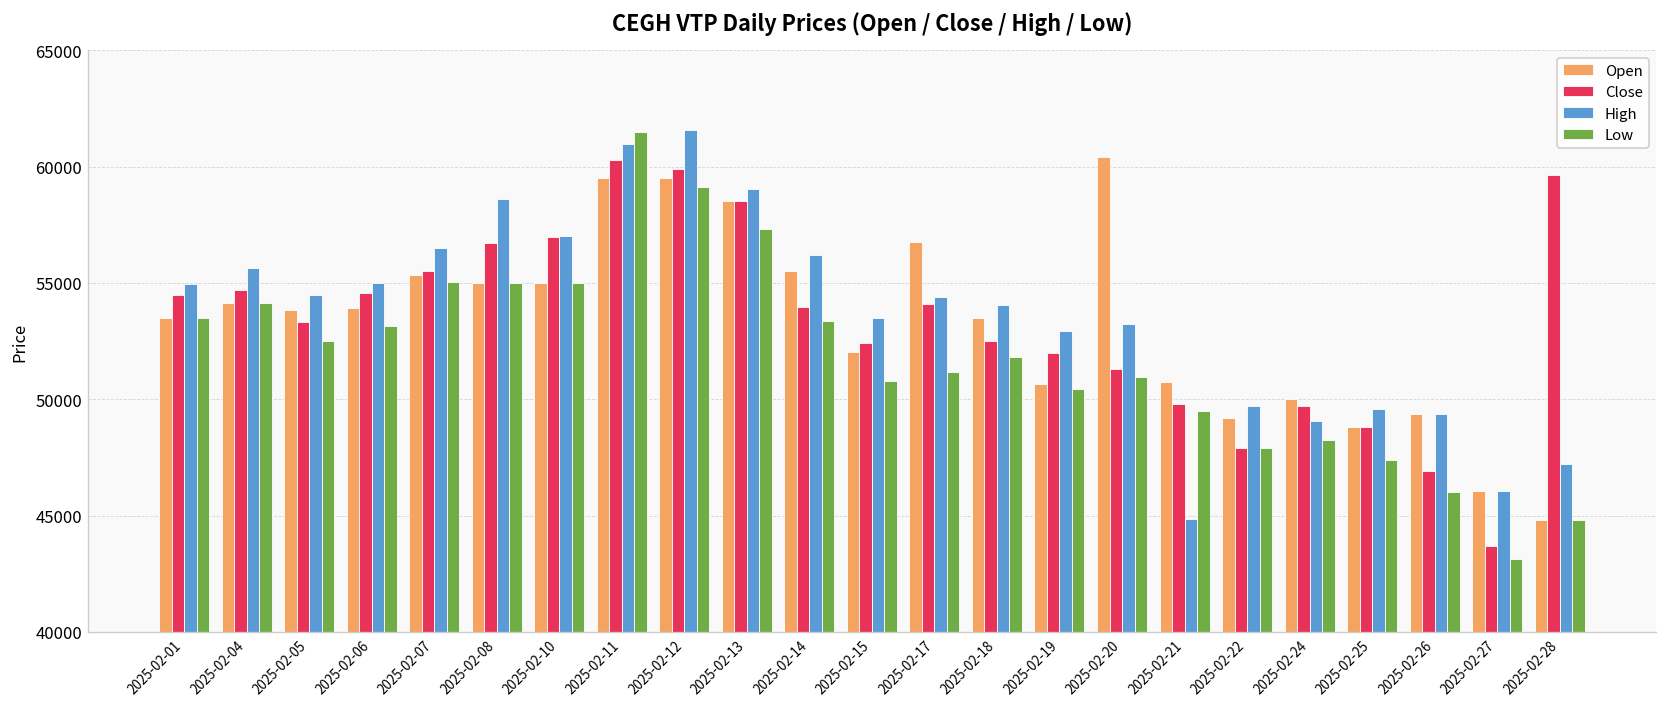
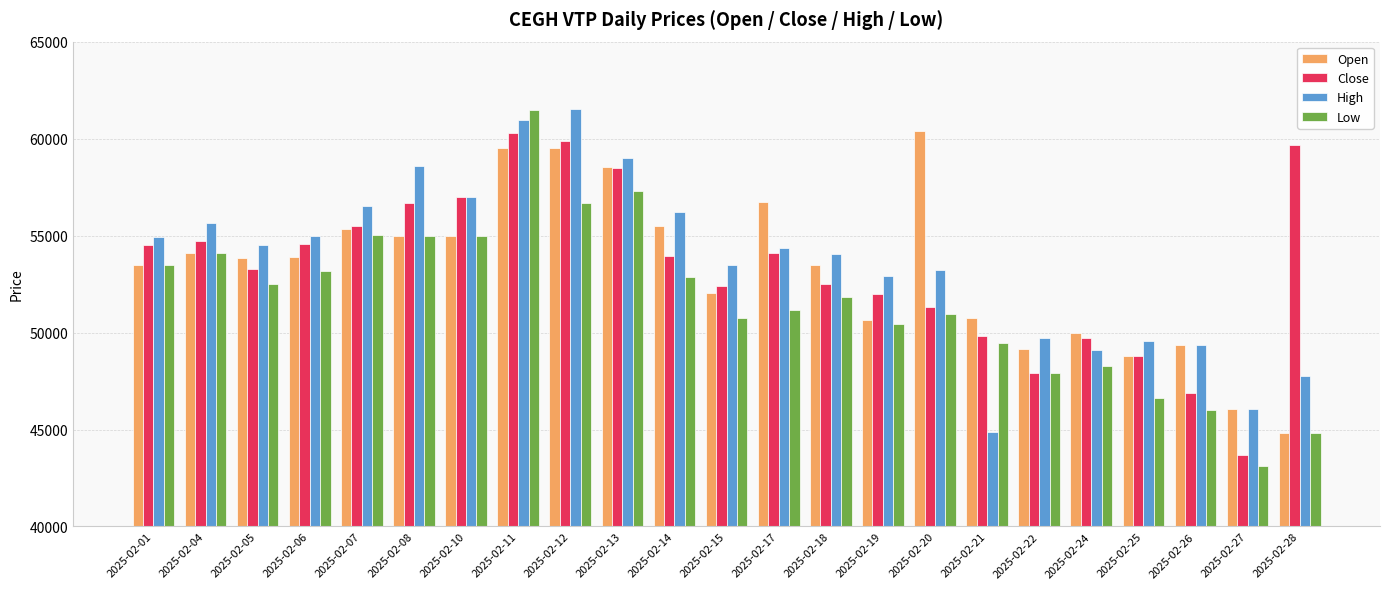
  {
    "Open": {
      "2025-02-01": 53500,
      "2025-02-04": 54100,
      "2025-02-05": 53900,
      "2025-02-06": 53900,
      "2025-02-07": 55400,
      "2025-02-08": 55000,
      "2025-02-10": 55000,
      "2025-02-11": 59500,
      "2025-02-12": 59500,
      "2025-02-13": 58500,
      "2025-02-14": 55500,
      "2025-02-15": 52100,
      "2025-02-17": 56800,
      "2025-02-18": 53500,
      "2025-02-19": 50700,
      "2025-02-20": 60400,
      "2025-02-21": 50800,
      "2025-02-22": 49200,
      "2025-02-24": 50000,
      "2025-02-25": 48800,
      "2025-02-26": 49400,
      "2025-02-27": 46100,
      "2025-02-28": 44800
    },
    "Close": {
      "2025-02-01": 54500,
      "2025-02-04": 54700,
      "2025-02-05": 53300,
      "2025-02-06": 54600,
      "2025-02-07": 55500,
      "2025-02-08": 56700,
      "2025-02-10": 57000,
      "2025-02-11": 60300,
      "2025-02-12": 59900,
      "2025-02-13": 58500,
      "2025-02-14": 54000,
      "2025-02-15": 52400,
      "2025-02-17": 54100,
      "2025-02-18": 52500,
      "2025-02-19": 52000,
      "2025-02-20": 51300,
      "2025-02-21": 49800,
      "2025-02-22": 47900,
      "2025-02-24": 49700,
      "2025-02-25": 48800,
      "2025-02-26": 46900,
      "2025-02-27": 43700,
      "2025-02-28": 59700
    },
    "High": {
      "2025-02-01": 55000,
      "2025-02-04": 55700,
      "2025-02-05": 54500,
      "2025-02-06": 55000,
      "2025-02-07": 56500,
      "2025-02-08": 58600,
      "2025-02-10": 57000,
      "2025-02-11": 61000,
      "2025-02-12": 61600,
      "2025-02-13": 59000,
      "2025-02-14": 56200,
      "2025-02-15": 53500,
      "2025-02-17": 54400,
      "2025-02-18": 54100,
      "2025-02-19": 52900,
      "2025-02-20": 53200,
      "2025-02-21": 44900,
      "2025-02-22": 49700,
      "2025-02-24": 49100,
      "2025-02-25": 49600,
      "2025-02-26": 49400,
      "2025-02-27": 46100,
-     "2025-02-28": 47200
+     "2025-02-28": 47700
    },
    "Low": {
      "2025-02-01": 53500,
      "2025-02-04": 54100,
      "2025-02-05": 52500,
      "2025-02-06": 53200,
      "2025-02-07": 55100,
      "2025-02-08": 55000,
      "2025-02-10": 55000,
      "2025-02-11": 61500,
-     "2025-02-12": 59100,
+     "2025-02-12": 56700,
      "2025-02-13": 57300,
-     "2025-02-14": 53400,
+     "2025-02-14": 52900,
      "2025-02-15": 50800,
      "2025-02-17": 51200,
      "2025-02-18": 51800,
      "2025-02-19": 50500,
      "2025-02-20": 51000,
      "2025-02-21": 49500,
      "2025-02-22": 47900,
      "2025-02-24": 48300,
-     "2025-02-25": 47400,
+     "2025-02-25": 46600,
      "2025-02-26": 46000,
      "2025-02-27": 43100,
      "2025-02-28": 44800
    }
  }
